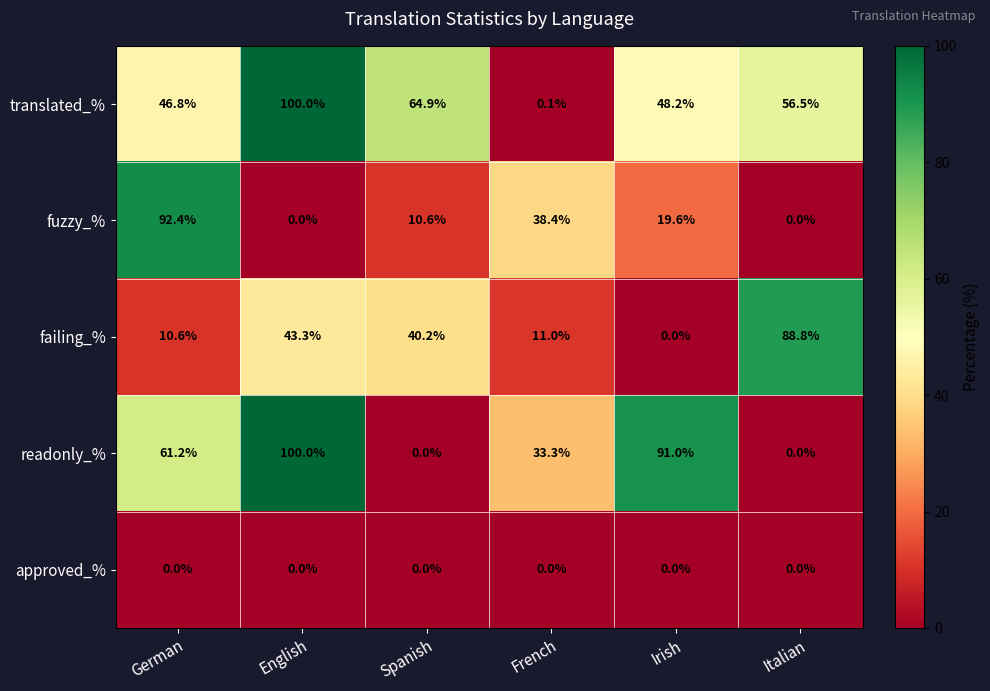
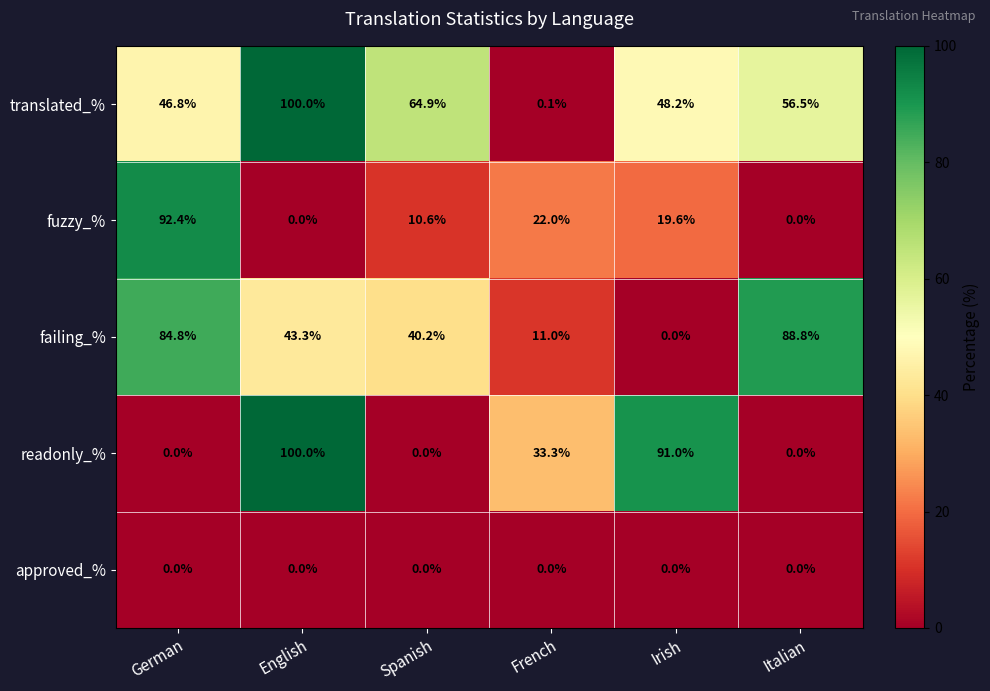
  {
    "translated_%": {
      "German": "46.8%",
      "English": "100.0%",
      "Spanish": "64.9%",
      "French": "0.1%",
      "Irish": "48.2%",
      "Italian": "56.5%"
    },
    "fuzzy_%": {
      "German": "92.4%",
      "English": "0.0%",
      "Spanish": "10.6%",
-     "French": "38.4%",
+     "French": "22.0%",
      "Irish": "19.6%",
      "Italian": "0.0%"
    },
    "failing_%": {
-     "German": "10.6%",
+     "German": "84.8%",
      "English": "43.3%",
      "Spanish": "40.2%",
      "French": "11.0%",
      "Irish": "0.0%",
      "Italian": "88.8%"
    },
    "readonly_%": {
-     "German": "61.2%",
+     "German": "0.0%",
      "English": "100.0%",
      "Spanish": "0.0%",
      "French": "33.3%",
      "Irish": "91.0%",
      "Italian": "0.0%"
    },
    "approved_%": {
      "German": "0.0%",
      "English": "0.0%",
      "Spanish": "0.0%",
      "French": "0.0%",
      "Irish": "0.0%",
      "Italian": "0.0%"
    }
  }
